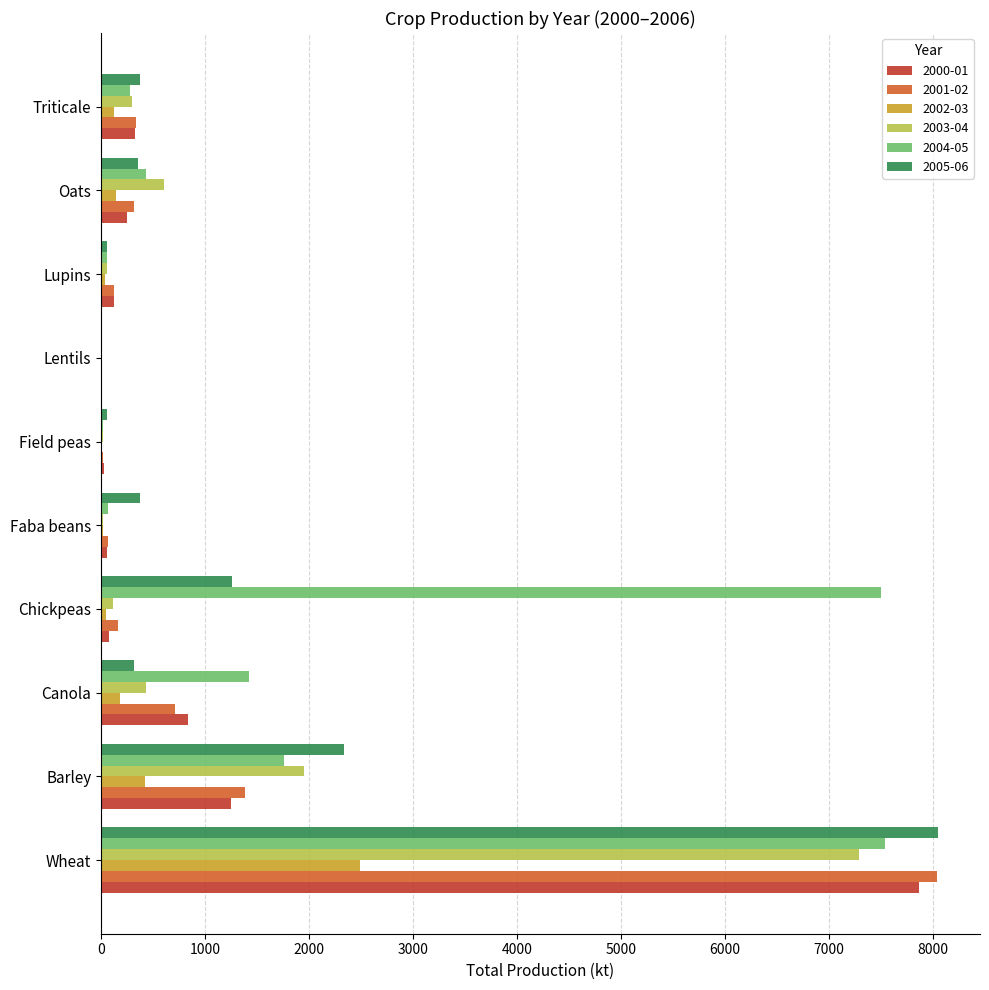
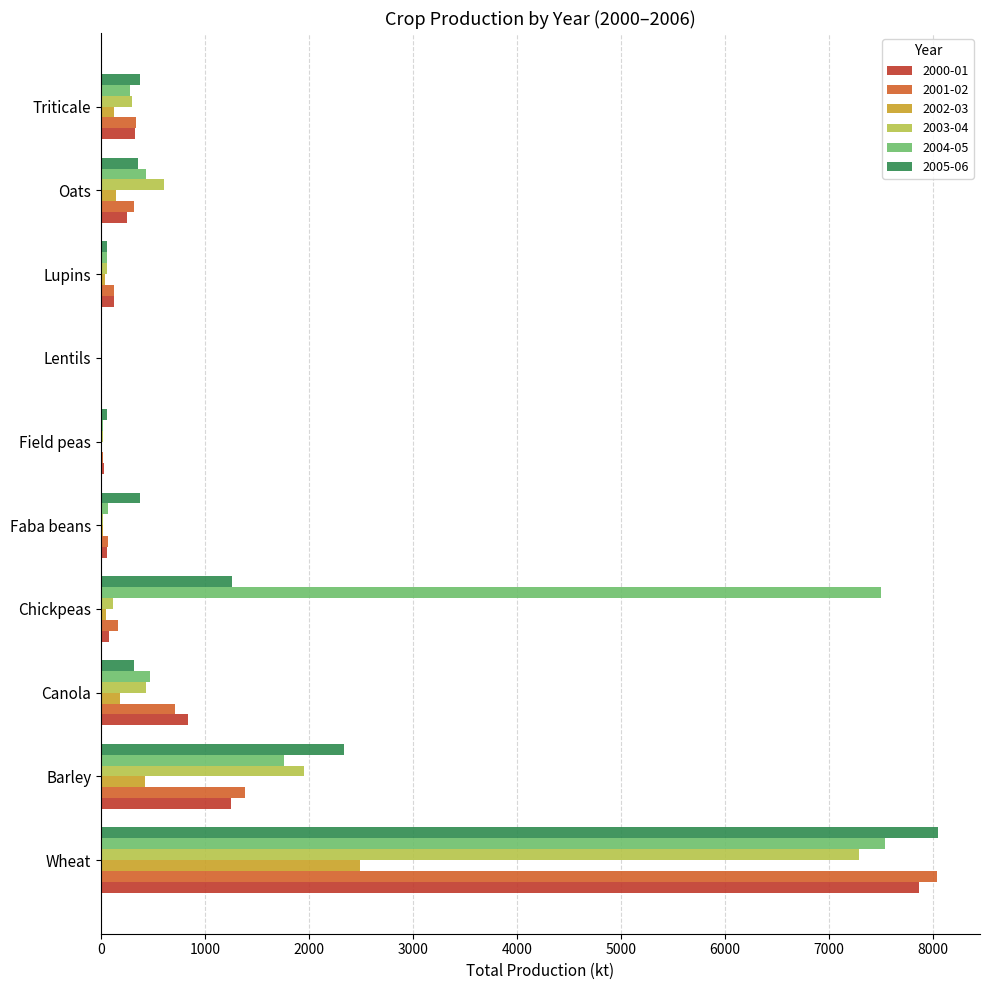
  {
    "2004-05": {
      "Triticale": 280,
      "Oats": 430,
      "Lupins": 60,
      "Lentils": 0,
      "Faba beans": 70,
      "Chickpeas": 7500,
-     "Canola": 1420,
+     "Canola": 470,
      "Barley": 1760,
      "Wheat": 7540
    },
    "2005-06": {
      "Triticale": 370,
      "Oats": 350,
      "Lupins": 60,
      "Field peas": 60,
      "Faba beans": 370,
      "Chickpeas": 1260,
      "Canola": 310,
      "Barley": 2340,
      "Wheat": 8050
    }
  }
